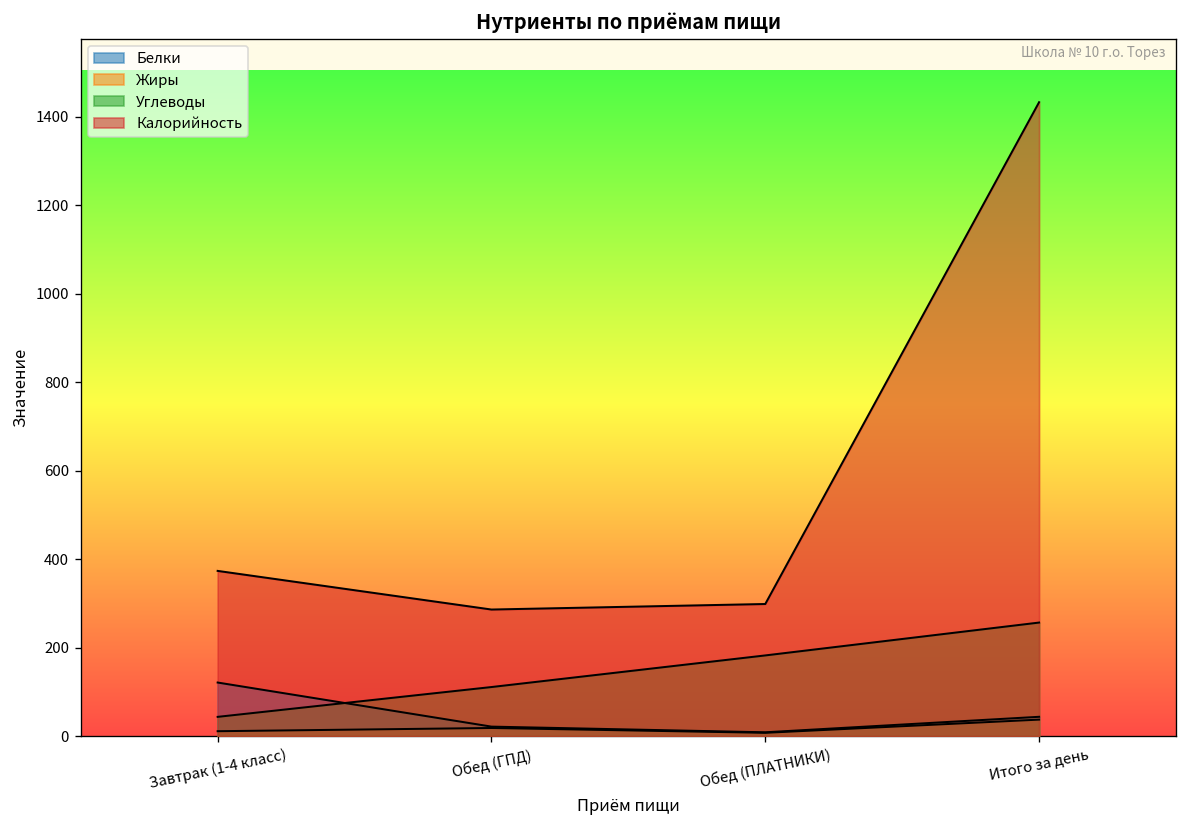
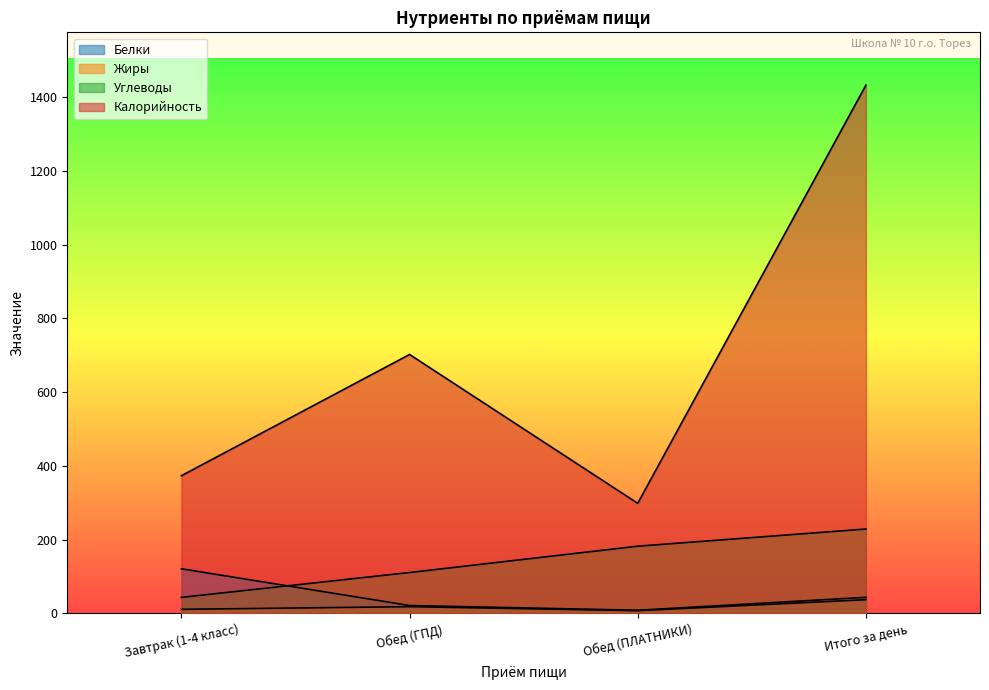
  {
    "Белки": {
      "Завтрак (1-4 класс)": 120
    },
    "Жиры": {
      "Завтрак (1-4 класс)": 10
    },
    "Углеводы": {
      "Завтрак (1-4 класс)": 40,
      "Обед (ГПД)": 110,
      "Обед (ПЛАТНИКИ)": 180,
-     "Итого за день": 260
+     "Итого за день": 230
    },
    "Калорийность": {
      "Завтрак (1-4 класс)": 370,
-     "Обед (ГПД)": 290,
+     "Обед (ГПД)": 700,
      "Обед (ПЛАТНИКИ)": 300,
      "Итого за день": 1430
    }
  }
